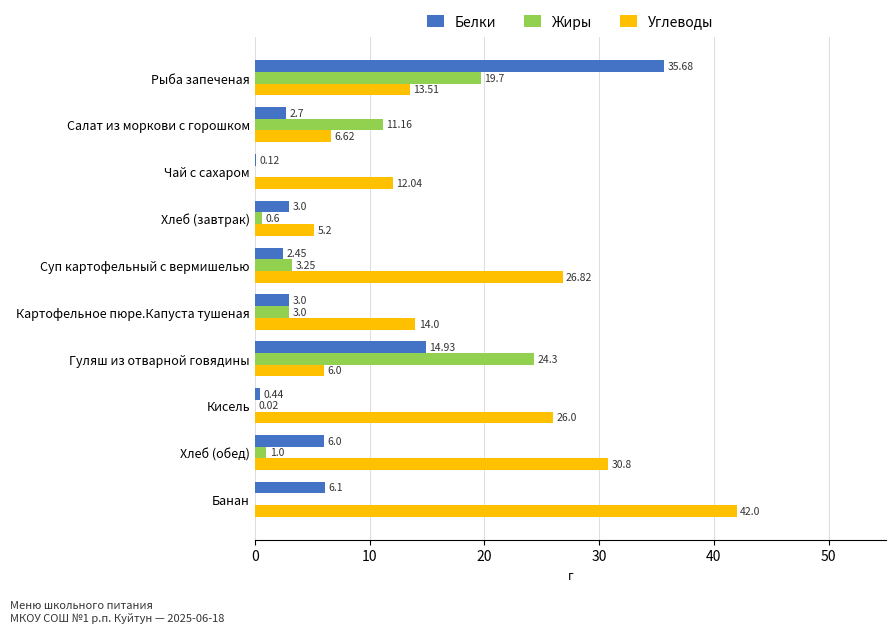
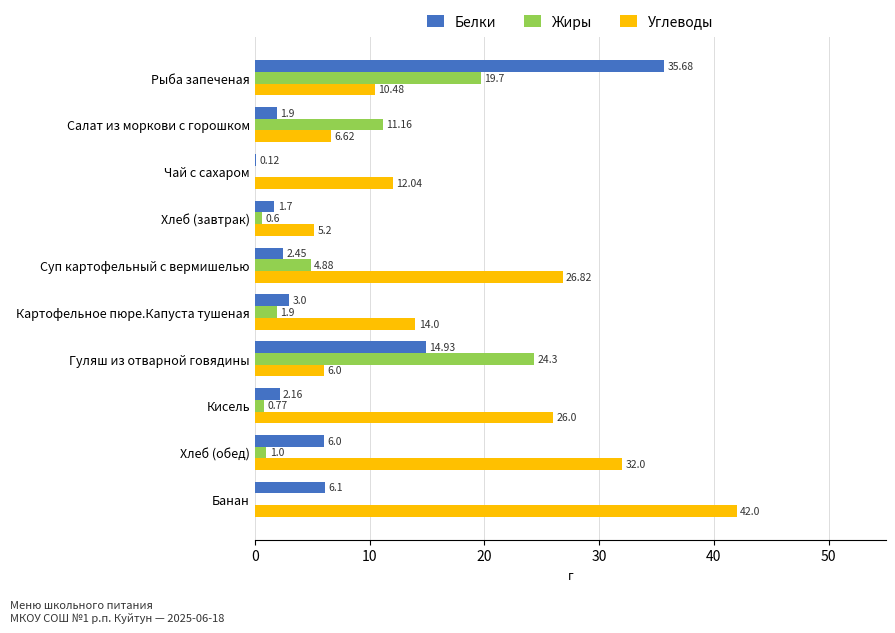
  {
    "Белки": {
      "Рыба запеченая": 35.68,
-     "Салат из моркови с горошком": 2.7,
+     "Салат из моркови с горошком": 1.9,
      "Чай с сахаром": 0.12,
-     "Хлеб (завтрак)": 3.0,
+     "Хлеб (завтрак)": 1.7,
      "Суп картофельный с вермишелью": 2.45,
      "Картофельное пюре.Капуста тушеная": 3.0,
      "Гуляш из отварной говядины": 14.93,
-     "Кисель": 0.44,
+     "Кисель": 2.16,
      "Хлеб (обед)": 6.0,
      "Банан": 6.1
    },
    "Жиры": {
      "Рыба запеченая": 19.7,
      "Салат из моркови с горошком": 11.16,
      "Хлеб (завтрак)": 0.6,
-     "Суп картофельный с вермишелью": 3.25,
-     "Картофельное пюре.Капуста тушеная": 3.0,
+     "Суп картофельный с вермишелью": 4.88,
+     "Картофельное пюре.Капуста тушеная": 1.9,
      "Гуляш из отварной говядины": 24.3,
-     "Кисель": 0.02,
+     "Кисель": 0.77,
      "Хлеб (обед)": 1.0
    },
    "Углеводы": {
-     "Рыба запеченая": 13.51,
+     "Рыба запеченая": 10.48,
      "Салат из моркови с горошком": 6.62,
      "Чай с сахаром": 12.04,
      "Хлеб (завтрак)": 5.2,
      "Суп картофельный с вермишелью": 26.82,
      "Картофельное пюре.Капуста тушеная": 14.0,
      "Гуляш из отварной говядины": 6.0,
      "Кисель": 26.0,
-     "Хлеб (обед)": 30.8,
+     "Хлеб (обед)": 32.0,
      "Банан": 42.0
    }
  }
